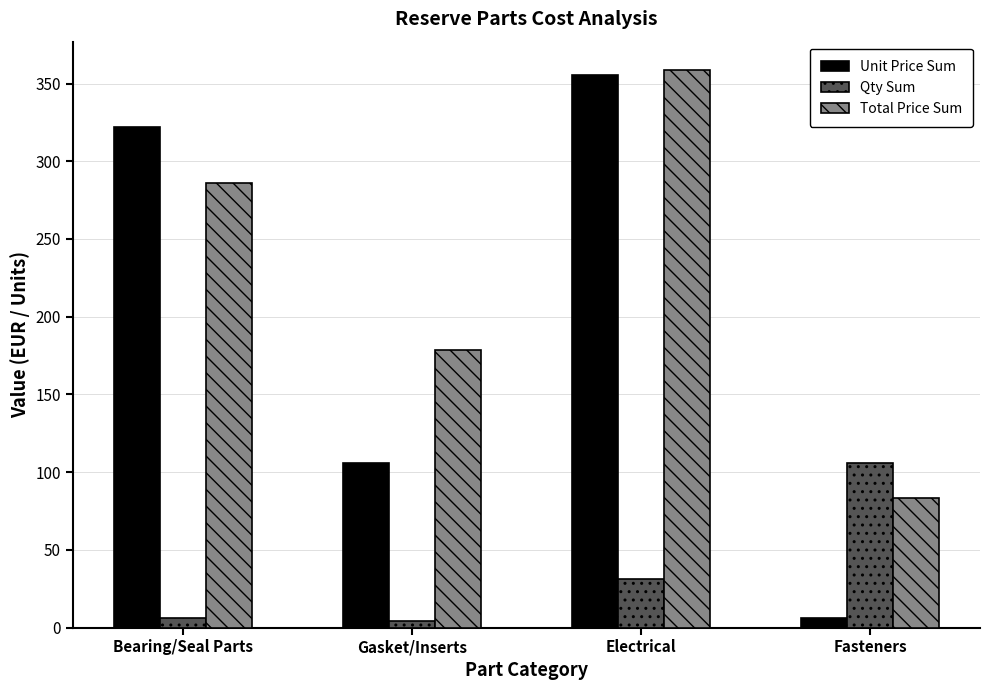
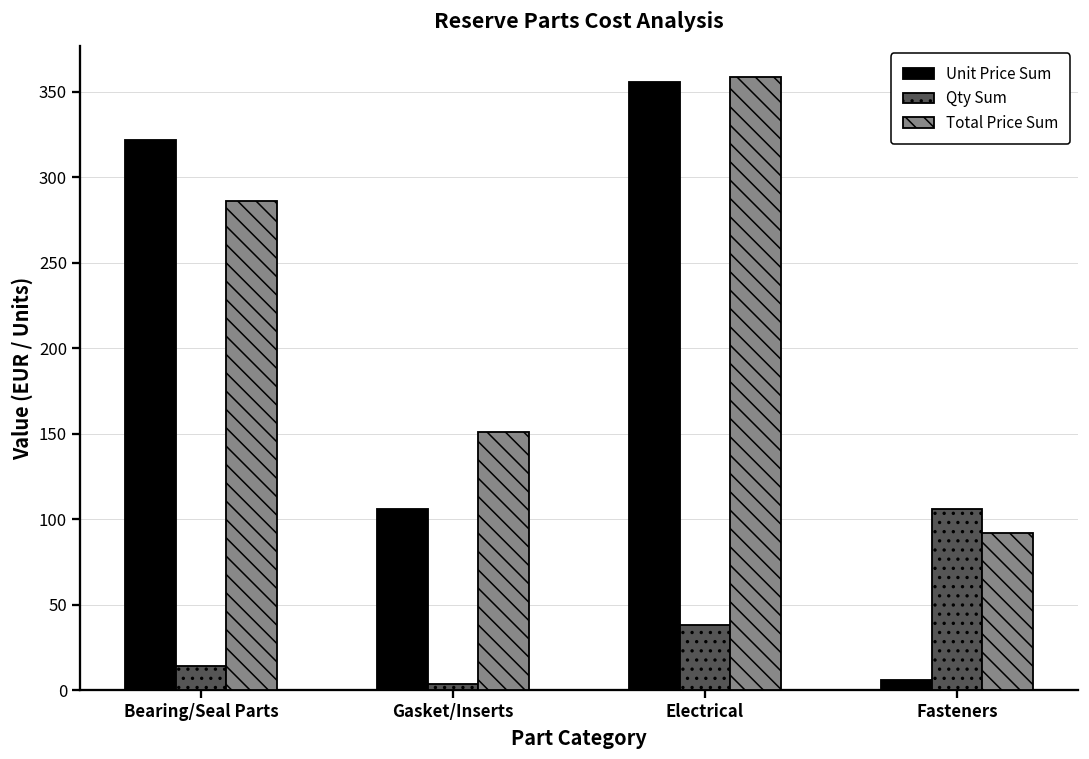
  {
    "Unit Price Sum": {
      "Bearing/Seal Parts": 322,
      "Gasket/Inserts": 106,
      "Electrical": 356,
      "Fasteners": 6
    },
    "Qty Sum": {
-     "Bearing/Seal Parts": 6,
+     "Bearing/Seal Parts": 14,
      "Gasket/Inserts": 4,
-     "Electrical": 31,
+     "Electrical": 38,
      "Fasteners": 106
    },
    "Total Price Sum": {
      "Bearing/Seal Parts": 286,
-     "Gasket/Inserts": 178,
+     "Gasket/Inserts": 151,
      "Electrical": 359,
-     "Fasteners": 83
+     "Fasteners": 92
    }
  }
